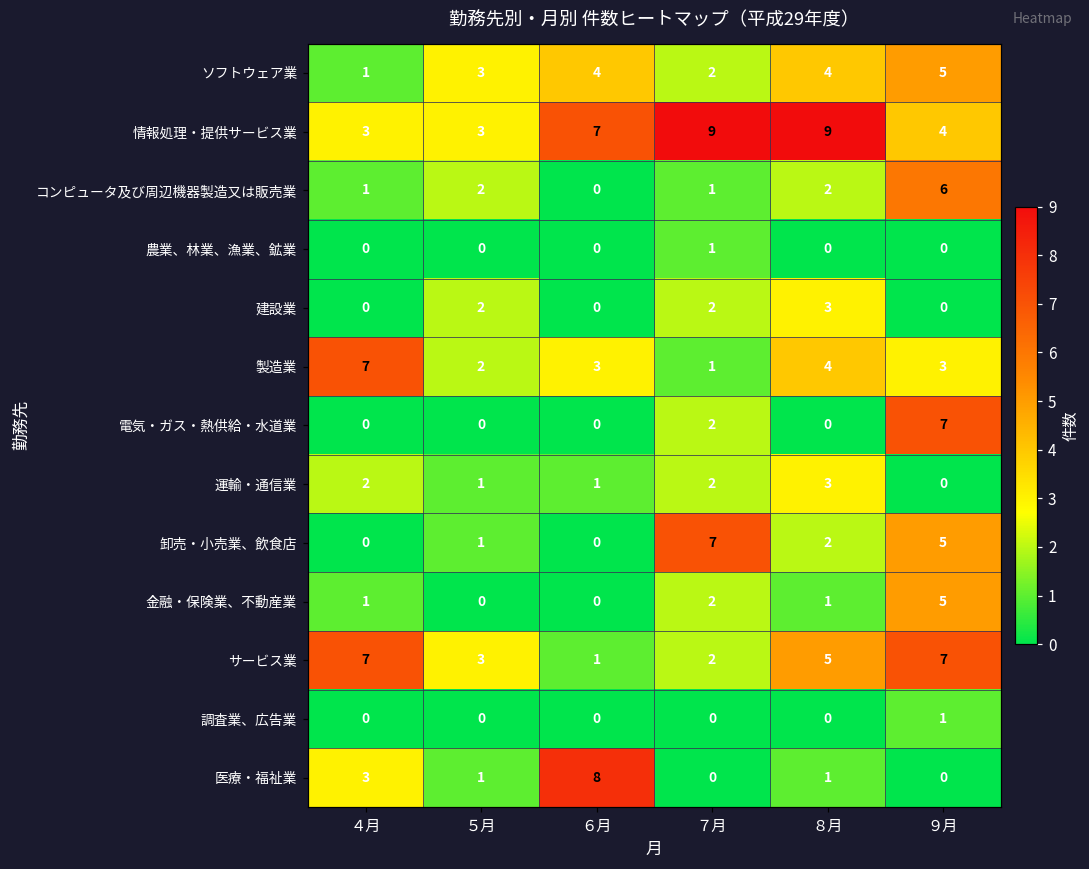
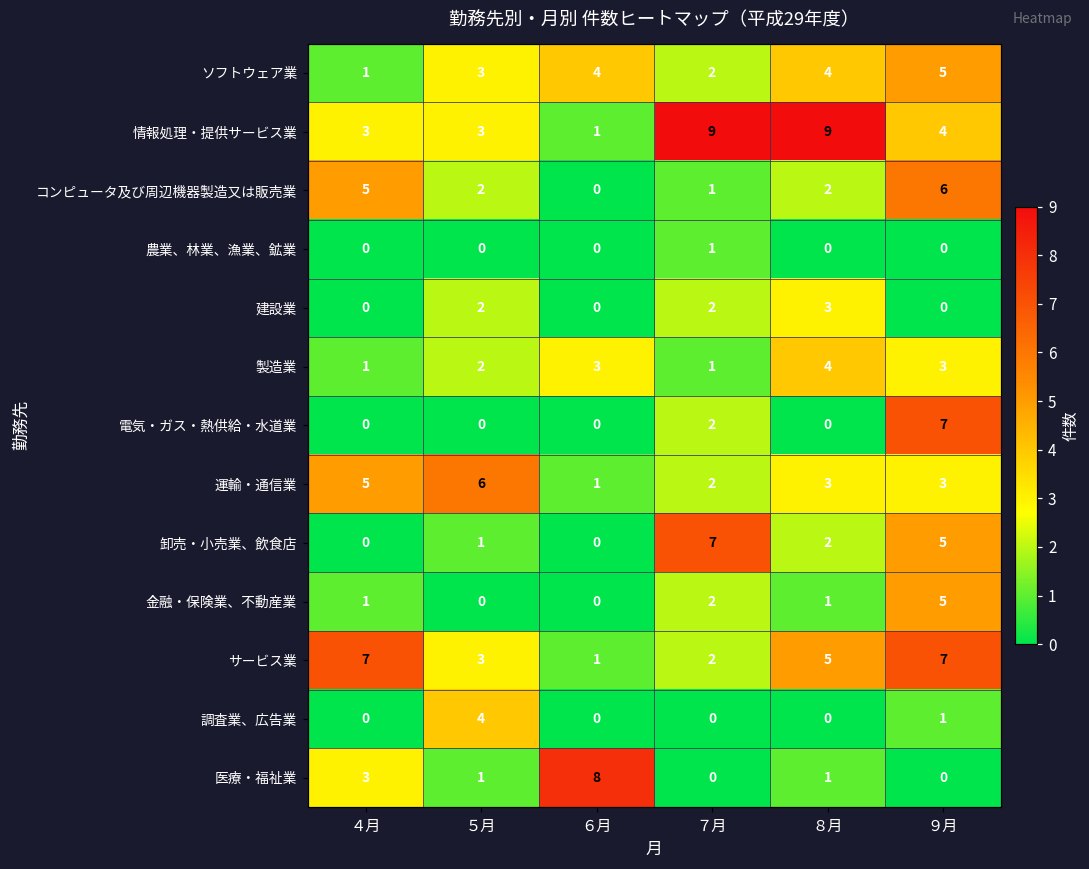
  {
    "ソフトウェア業": {
      "４月": 1,
      "５月": 3,
      "６月": 4,
      "７月": 2,
      "８月": 4,
      "９月": 5
    },
    "情報処理・提供サービス業": {
      "４月": 3,
      "５月": 3,
-     "６月": 7,
+     "６月": 1,
      "７月": 9,
      "８月": 9,
      "９月": 4
    },
    "コンピュータ及び周辺機器製造又は販売業": {
-     "４月": 1,
+     "４月": 5,
      "５月": 2,
      "６月": 0,
      "７月": 1,
      "８月": 2,
      "９月": 6
    },
    "農業、林業、漁業、鉱業": {
      "４月": 0,
      "５月": 0,
      "６月": 0,
      "７月": 1,
      "８月": 0,
      "９月": 0
    },
    "建設業": {
      "４月": 0,
      "５月": 2,
      "６月": 0,
      "７月": 2,
      "８月": 3,
      "９月": 0
    },
    "製造業": {
-     "４月": 7,
+     "４月": 1,
      "５月": 2,
      "６月": 3,
      "７月": 1,
      "８月": 4,
      "９月": 3
    },
    "電気・ガス・熱供給・水道業": {
      "４月": 0,
      "５月": 0,
      "６月": 0,
      "７月": 2,
      "８月": 0,
      "９月": 7
    },
    "運輸・通信業": {
-     "４月": 2,
-     "５月": 1,
+     "４月": 5,
+     "５月": 6,
      "６月": 1,
      "７月": 2,
      "８月": 3,
-     "９月": 0
+     "９月": 3
    },
    "卸売・小売業、飲食店": {
      "４月": 0,
      "５月": 1,
      "６月": 0,
      "７月": 7,
      "８月": 2,
      "９月": 5
    },
    "金融・保険業、不動産業": {
      "４月": 1,
      "５月": 0,
      "６月": 0,
      "７月": 2,
      "８月": 1,
      "９月": 5
    },
    "サービス業": {
      "４月": 7,
      "５月": 3,
      "６月": 1,
      "７月": 2,
      "８月": 5,
      "９月": 7
    },
    "調査業、広告業": {
      "４月": 0,
-     "５月": 0,
+     "５月": 4,
      "６月": 0,
      "７月": 0,
      "８月": 0,
      "９月": 1
    },
    "医療・福祉業": {
      "４月": 3,
      "５月": 1,
      "６月": 8,
      "７月": 0,
      "８月": 1,
      "９月": 0
    }
  }
